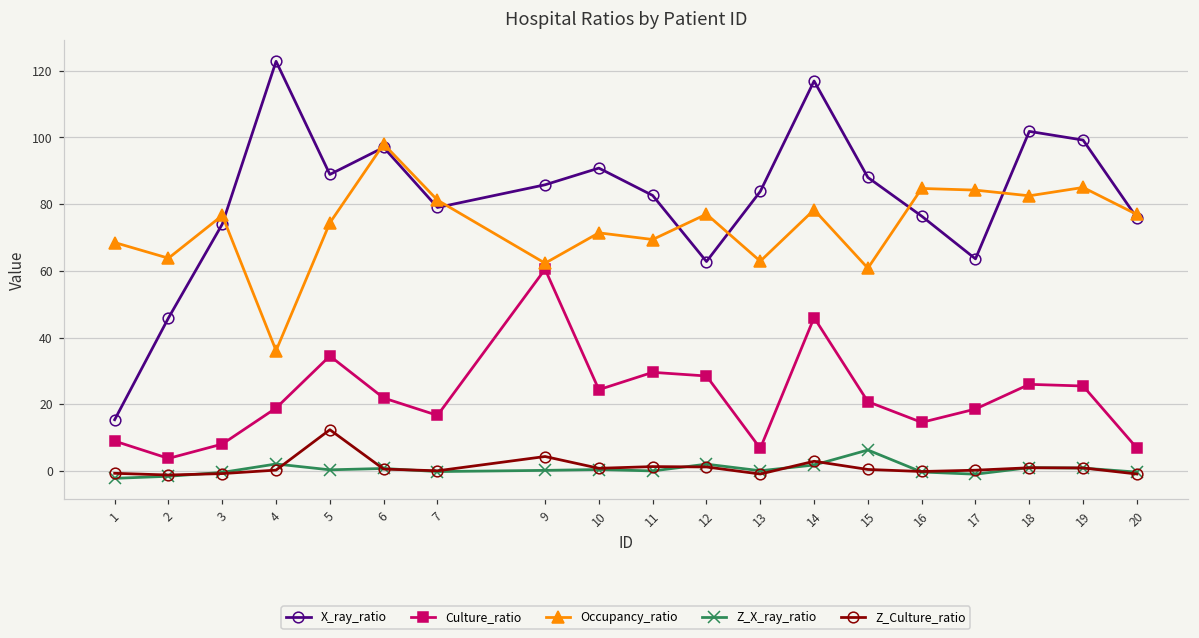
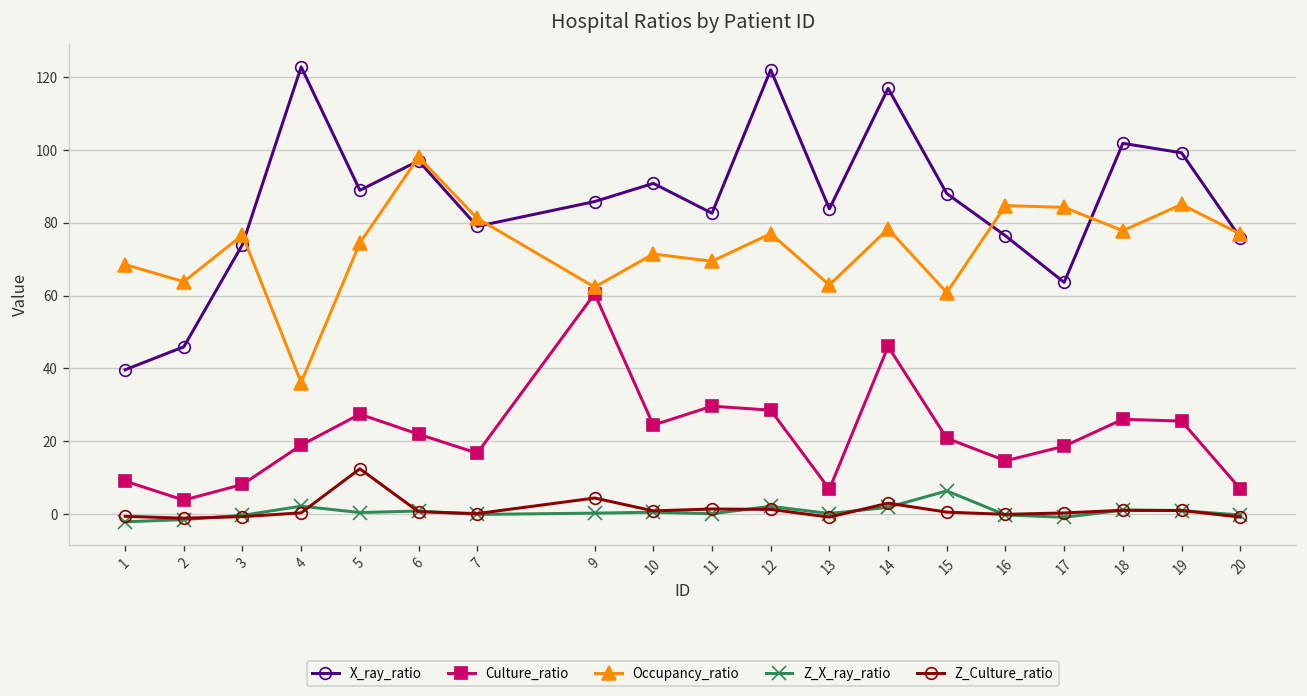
  {
    "X_ray_ratio": {
-     "1": 15,
+     "1": 40,
      "2": 46,
      "3": 74,
      "4": 123,
      "5": 89,
      "6": 97,
      "7": 79,
      "9": 86,
      "10": 91,
      "11": 83,
-     "12": 63,
+     "12": 122,
      "13": 84,
      "14": 117,
      "15": 88,
      "16": 76,
      "17": 64,
      "18": 102,
      "19": 99,
      "20": 76
    },
    "Culture_ratio": {
      "1": 9,
      "2": 4,
      "3": 8,
      "4": 19,
-     "5": 35,
+     "5": 27,
      "6": 22,
      "7": 17,
      "9": 61,
      "10": 24,
      "11": 30,
      "12": 29,
      "13": 7,
      "14": 46,
      "15": 21,
      "16": 15,
      "17": 19,
      "18": 26,
      "19": 26,
      "20": 7
    },
    "Occupancy_ratio": {
      "1": 69,
      "2": 64,
      "3": 77,
      "4": 36,
      "5": 74,
      "6": 98,
      "7": 81,
      "9": 62,
      "10": 71,
      "11": 69,
      "12": 77,
      "13": 63,
      "14": 78,
      "15": 61,
      "16": 85,
      "17": 84,
-     "18": 83,
+     "18": 78,
      "19": 85,
      "20": 77
    },
    "Z_X_ray_ratio": {
      "1": -2,
      "4": 2,
      "5": 0,
      "9": 0,
      "11": 0,
      "13": 0,
      "14": 2,
      "15": 6,
      "17": -1
    },
    "Z_Culture_ratio": {
      "1": -1,
      "4": 0,
      "5": 12,
      "9": 4,
      "11": 1,
      "13": -1,
      "14": 3,
      "15": 0,
      "17": 0
    }
  }
